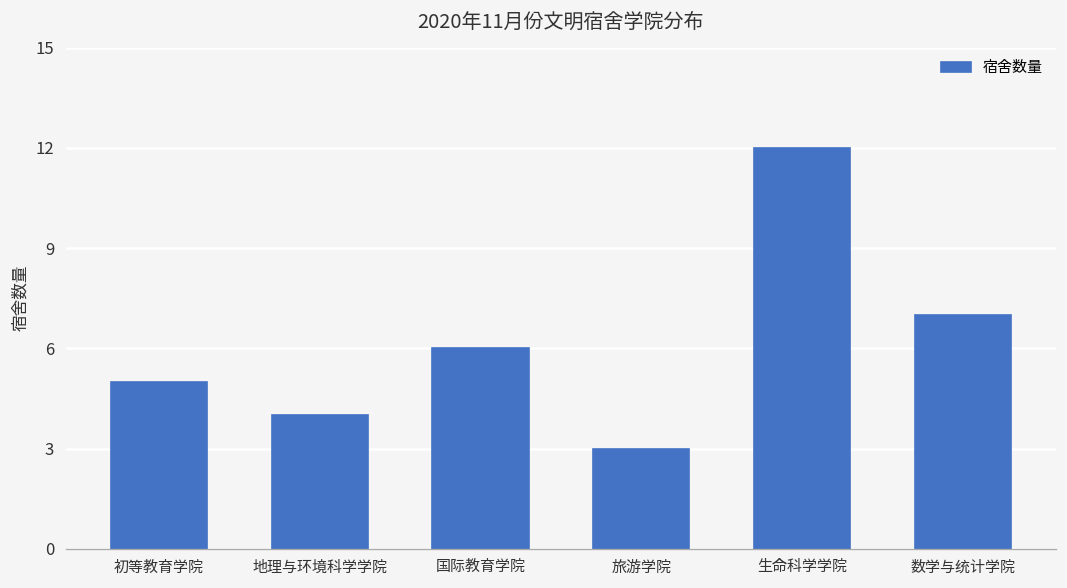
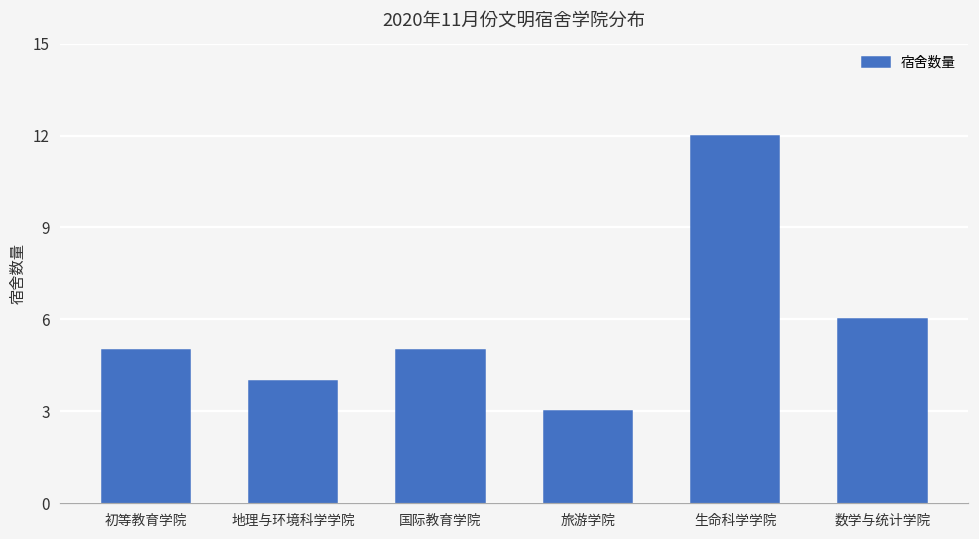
  {
    "初等教育学院": 5,
    "地理与环境科学学院": 4,
-   "国际教育学院": 6,
+   "国际教育学院": 5,
    "旅游学院": 3,
    "生命科学学院": 12,
-   "数学与统计学院": 7
+   "数学与统计学院": 6
  }
